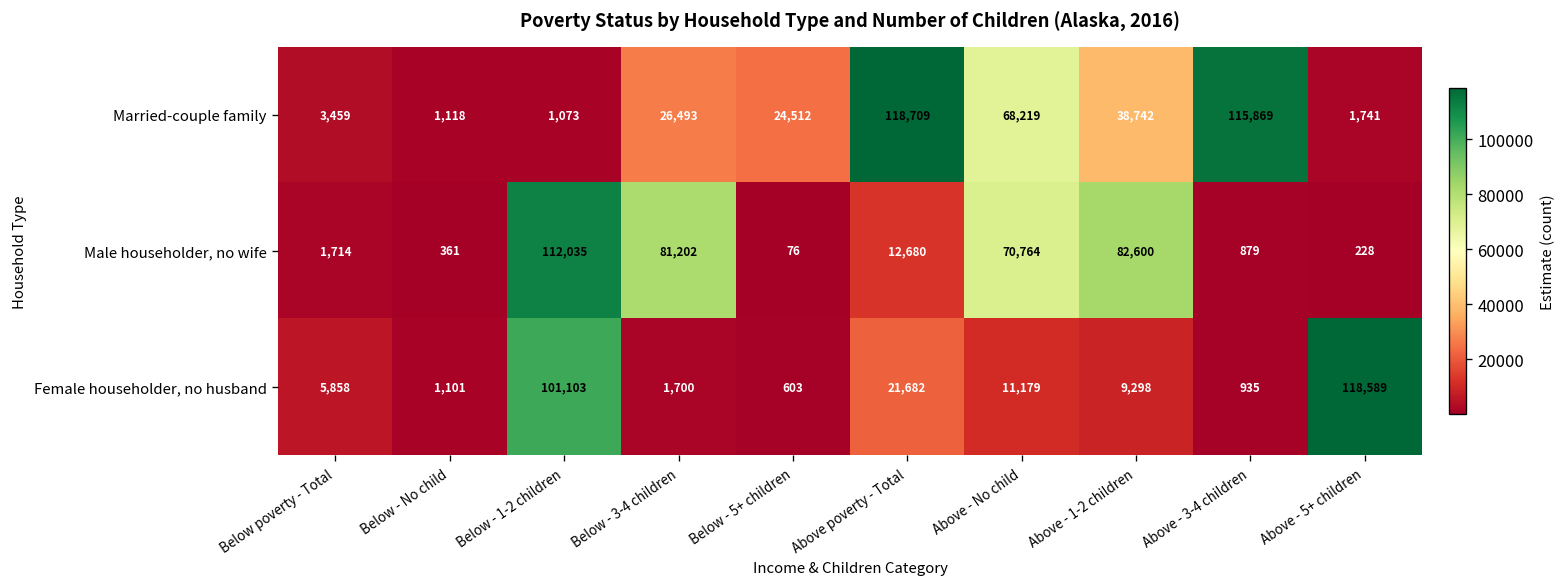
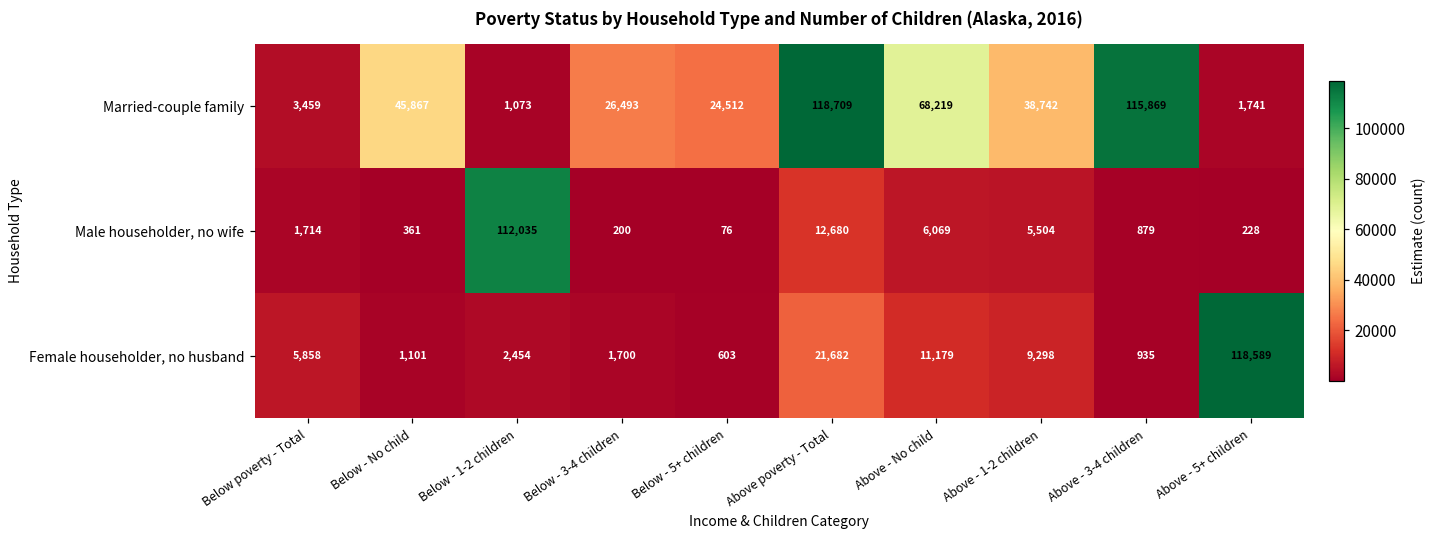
  {
    "Married-couple family": {
      "Below poverty - Total": "3,459",
-     "Below - No child": "1,118",
+     "Below - No child": "45,867",
      "Below - 1-2 children": "1,073",
      "Below - 3-4 children": "26,493",
      "Below - 5+ children": "24,512",
      "Above poverty - Total": "118,709",
      "Above - No child": "68,219",
      "Above - 1-2 children": "38,742",
      "Above - 3-4 children": "115,869",
      "Above - 5+ children": "1,741"
    },
    "Male householder, no wife": {
      "Below poverty - Total": "1,714",
      "Below - No child": "361",
      "Below - 1-2 children": "112,035",
-     "Below - 3-4 children": "81,202",
+     "Below - 3-4 children": "200",
      "Below - 5+ children": "76",
      "Above poverty - Total": "12,680",
-     "Above - No child": "70,764",
-     "Above - 1-2 children": "82,600",
+     "Above - No child": "6,069",
+     "Above - 1-2 children": "5,504",
      "Above - 3-4 children": "879",
      "Above - 5+ children": "228"
    },
    "Female householder, no husband": {
      "Below poverty - Total": "5,858",
      "Below - No child": "1,101",
-     "Below - 1-2 children": "101,103",
+     "Below - 1-2 children": "2,454",
      "Below - 3-4 children": "1,700",
      "Below - 5+ children": "603",
      "Above poverty - Total": "21,682",
      "Above - No child": "11,179",
      "Above - 1-2 children": "9,298",
      "Above - 3-4 children": "935",
      "Above - 5+ children": "118,589"
    }
  }
